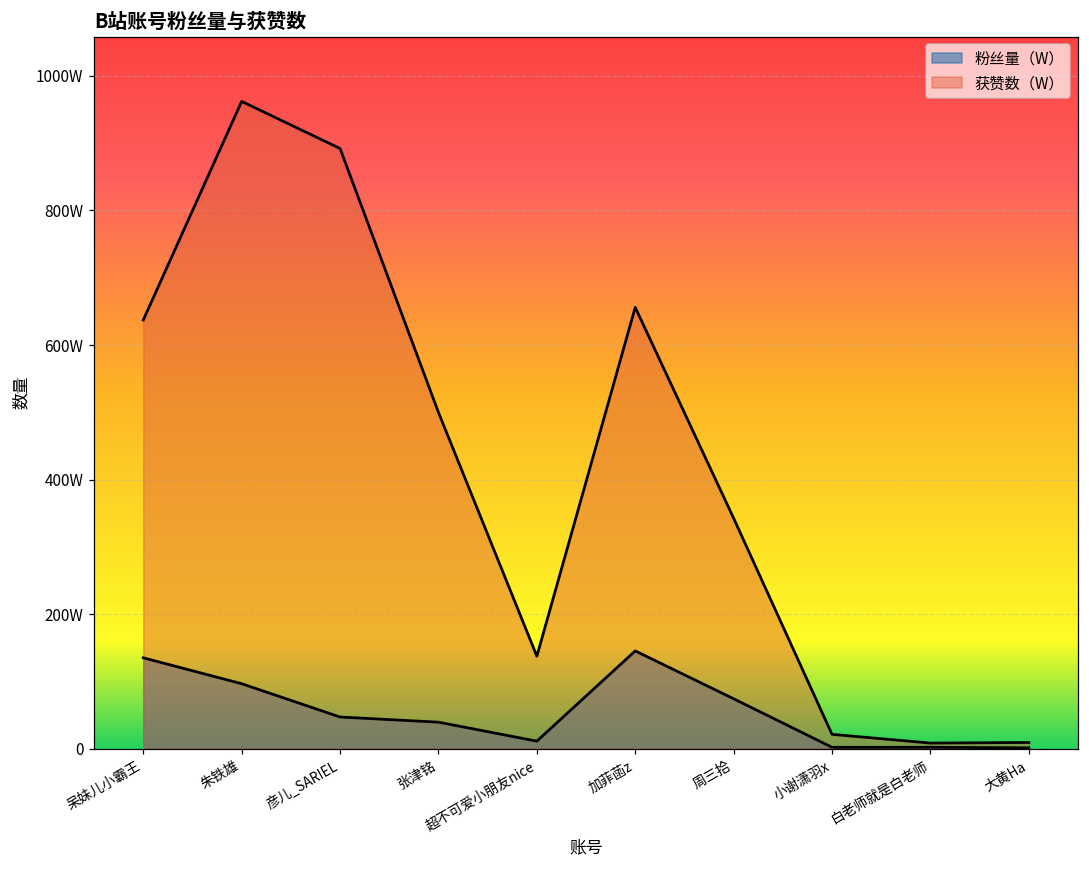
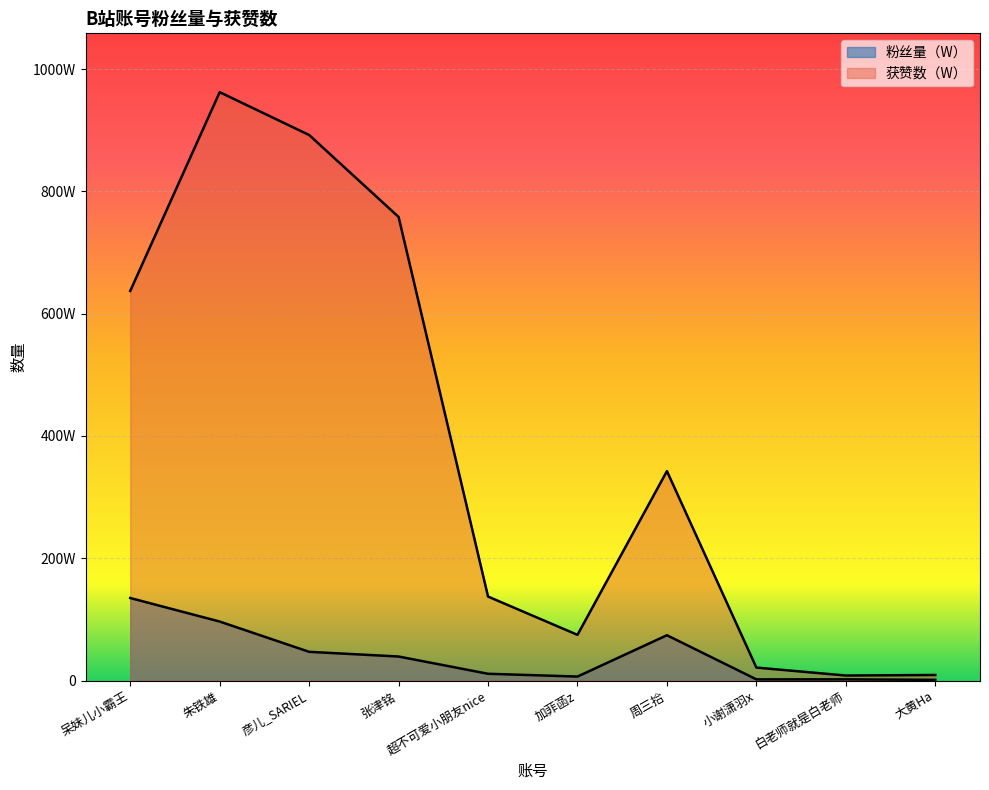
  {
    "粉丝量（W）": {
      "呆妹儿小霸王": "130W",
      "朱铁雄": "100W",
      "彦儿_SARIEL": "50W",
      "张津铭": "40W",
      "超不可爱小朋友nice": "10W",
-     "加菲菡z": "150W",
+     "加菲菡z": "10W",
      "周三拾": "70W",
      "小谢潇羽x": "0W",
      "白老师就是白老师": "0W",
      "大黄Ha": "0W"
    },
    "获赞数（W）": {
      "呆妹儿小霸王": "640W",
      "朱铁雄": "960W",
      "彦儿_SARIEL": "890W",
-     "张津铭": "500W",
+     "张津铭": "760W",
      "超不可爱小朋友nice": "140W",
-     "加菲菡z": "660W",
+     "加菲菡z": "70W",
      "周三拾": "340W",
      "小谢潇羽x": "20W",
      "白老师就是白老师": "10W",
      "大黄Ha": "10W"
    }
  }
